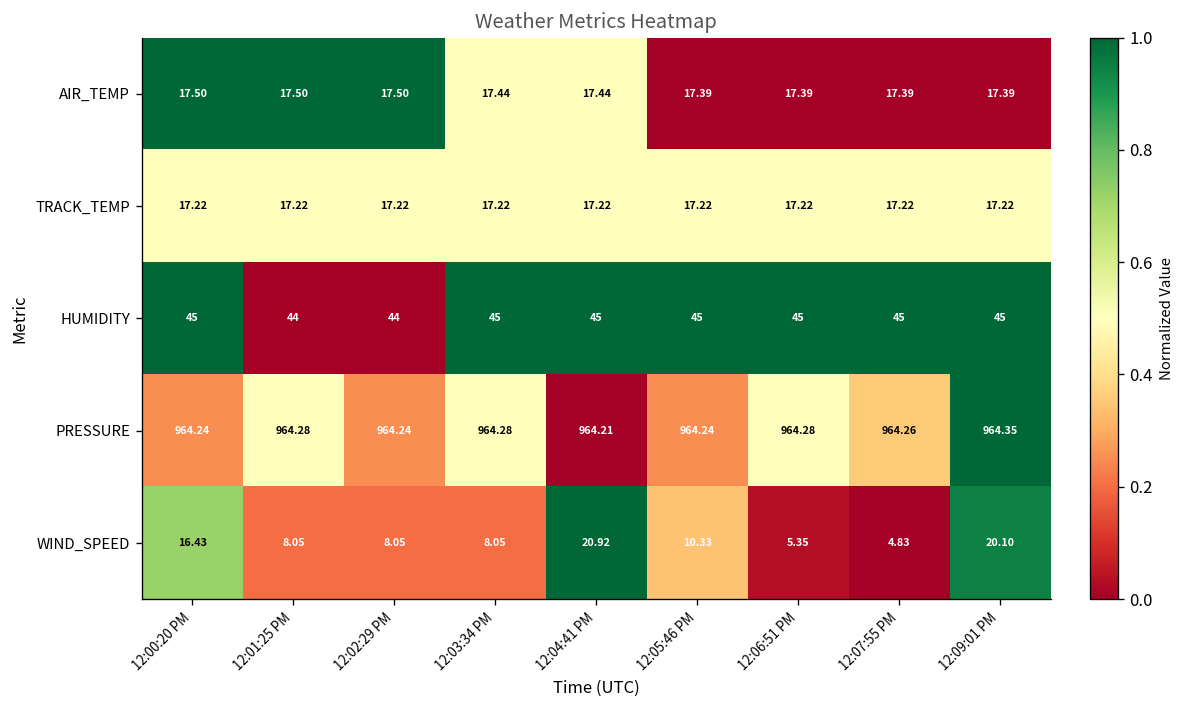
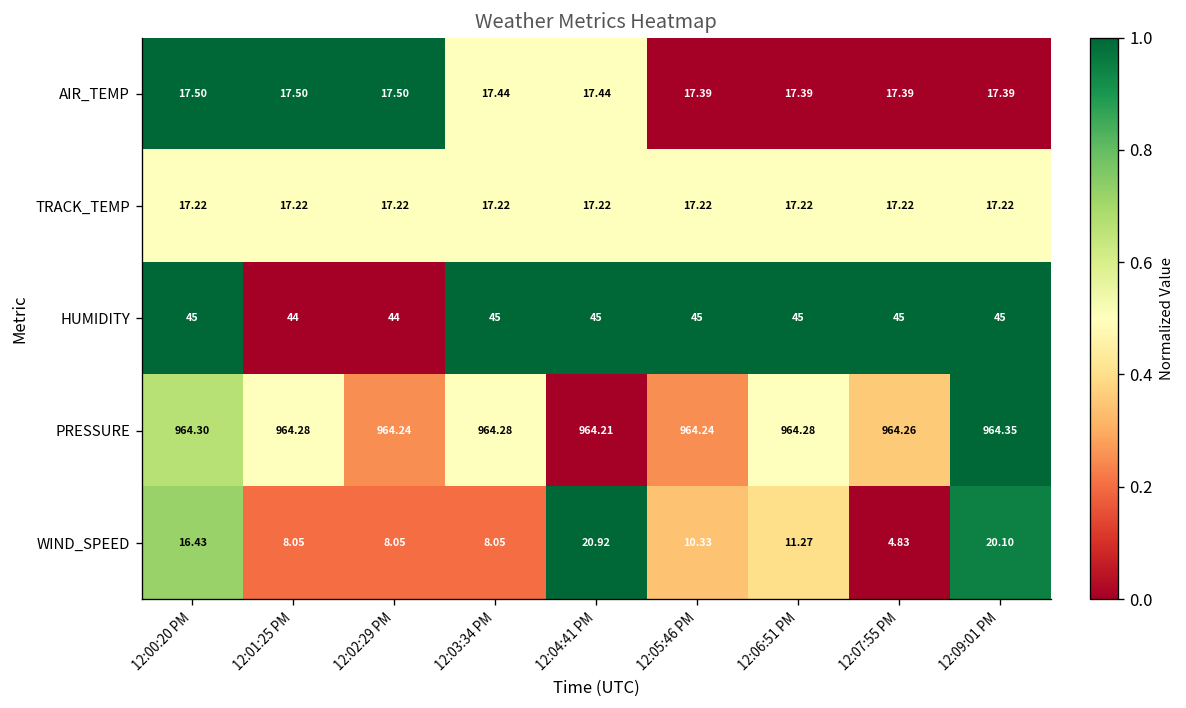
  {
    "AIR_TEMP": {
      "12:00:20 PM": 17.50,
      "12:01:25 PM": 17.50,
      "12:02:29 PM": 17.50,
      "12:03:34 PM": 17.44,
      "12:04:41 PM": 17.44,
      "12:05:46 PM": 17.39,
      "12:06:51 PM": 17.39,
      "12:07:55 PM": 17.39,
      "12:09:01 PM": 17.39
    },
    "TRACK_TEMP": {
      "12:00:20 PM": 17.22,
      "12:01:25 PM": 17.22,
      "12:02:29 PM": 17.22,
      "12:03:34 PM": 17.22,
      "12:04:41 PM": 17.22,
      "12:05:46 PM": 17.22,
      "12:06:51 PM": 17.22,
      "12:07:55 PM": 17.22,
      "12:09:01 PM": 17.22
    },
    "HUMIDITY": {
      "12:00:20 PM": 45,
      "12:01:25 PM": 44,
      "12:02:29 PM": 44,
      "12:03:34 PM": 45,
      "12:04:41 PM": 45,
      "12:05:46 PM": 45,
      "12:06:51 PM": 45,
      "12:07:55 PM": 45,
      "12:09:01 PM": 45
    },
    "PRESSURE": {
-     "12:00:20 PM": 964.24,
+     "12:00:20 PM": 964.30,
      "12:01:25 PM": 964.28,
      "12:02:29 PM": 964.24,
      "12:03:34 PM": 964.28,
      "12:04:41 PM": 964.21,
      "12:05:46 PM": 964.24,
      "12:06:51 PM": 964.28,
      "12:07:55 PM": 964.26,
      "12:09:01 PM": 964.35
    },
    "WIND_SPEED": {
      "12:00:20 PM": 16.43,
      "12:01:25 PM": 8.05,
      "12:02:29 PM": 8.05,
      "12:03:34 PM": 8.05,
      "12:04:41 PM": 20.92,
      "12:05:46 PM": 10.33,
-     "12:06:51 PM": 5.35,
+     "12:06:51 PM": 11.27,
      "12:07:55 PM": 4.83,
      "12:09:01 PM": 20.10
    }
  }
